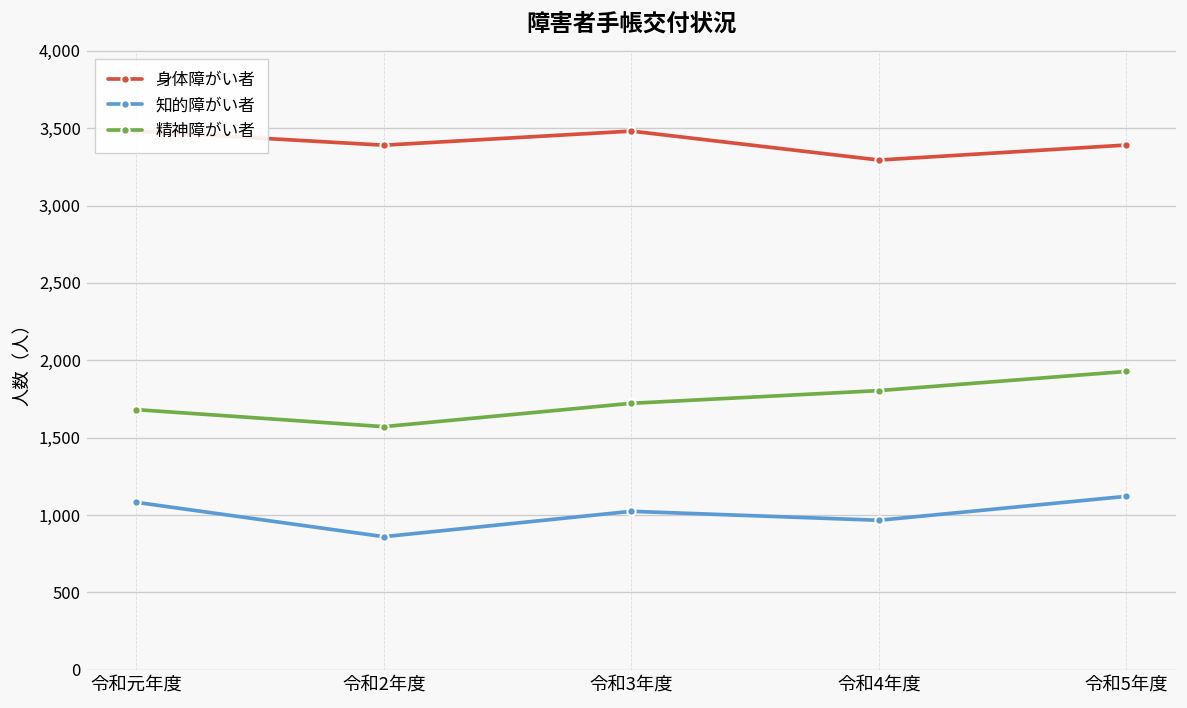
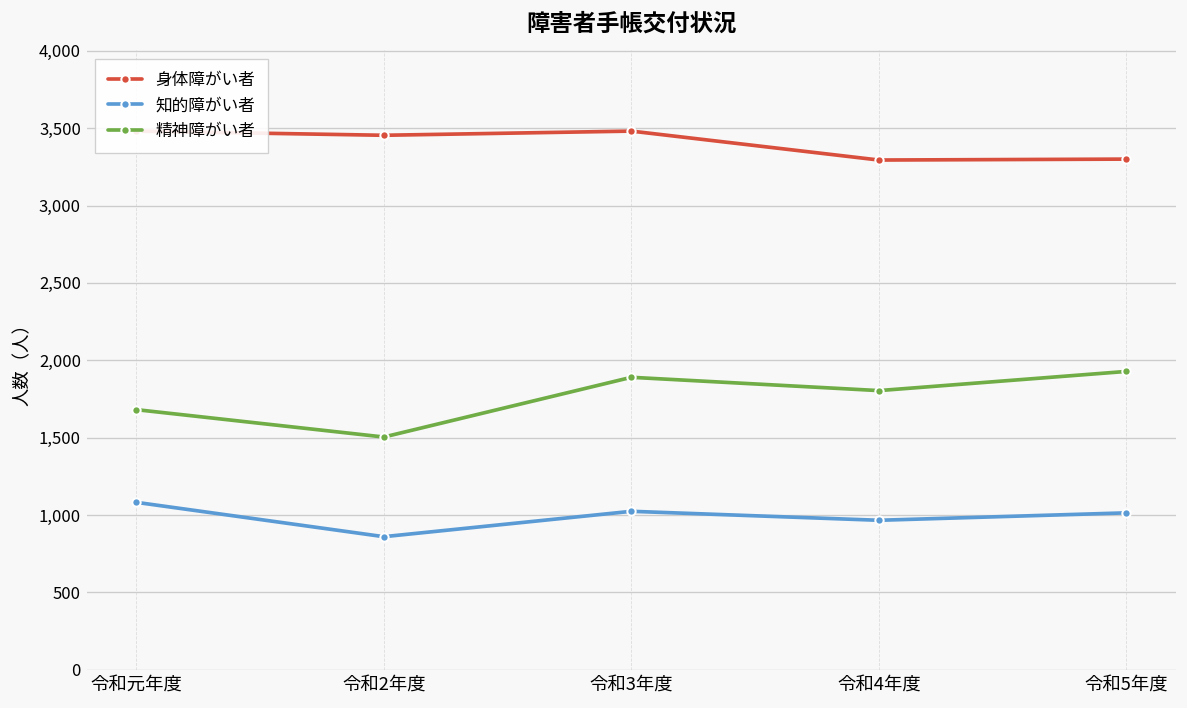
  {
    "身体障がい者": {
-     "令和2年度": "3,390",
+     "令和2年度": "3,450",
      "令和3年度": "3,480",
      "令和4年度": "3,290",
-     "令和5年度": "3,390"
+     "令和5年度": "3,300"
    },
    "知的障がい者": {
      "令和元年度": "1,080",
      "令和2年度": "860",
      "令和3年度": "1,020",
      "令和4年度": "970",
-     "令和5年度": "1,120"
+     "令和5年度": "1,010"
    },
    "精神障がい者": {
      "令和元年度": "1,680",
-     "令和2年度": "1,570",
-     "令和3年度": "1,720",
+     "令和2年度": "1,500",
+     "令和3年度": "1,890",
      "令和4年度": "1,800",
      "令和5年度": "1,930"
    }
  }
